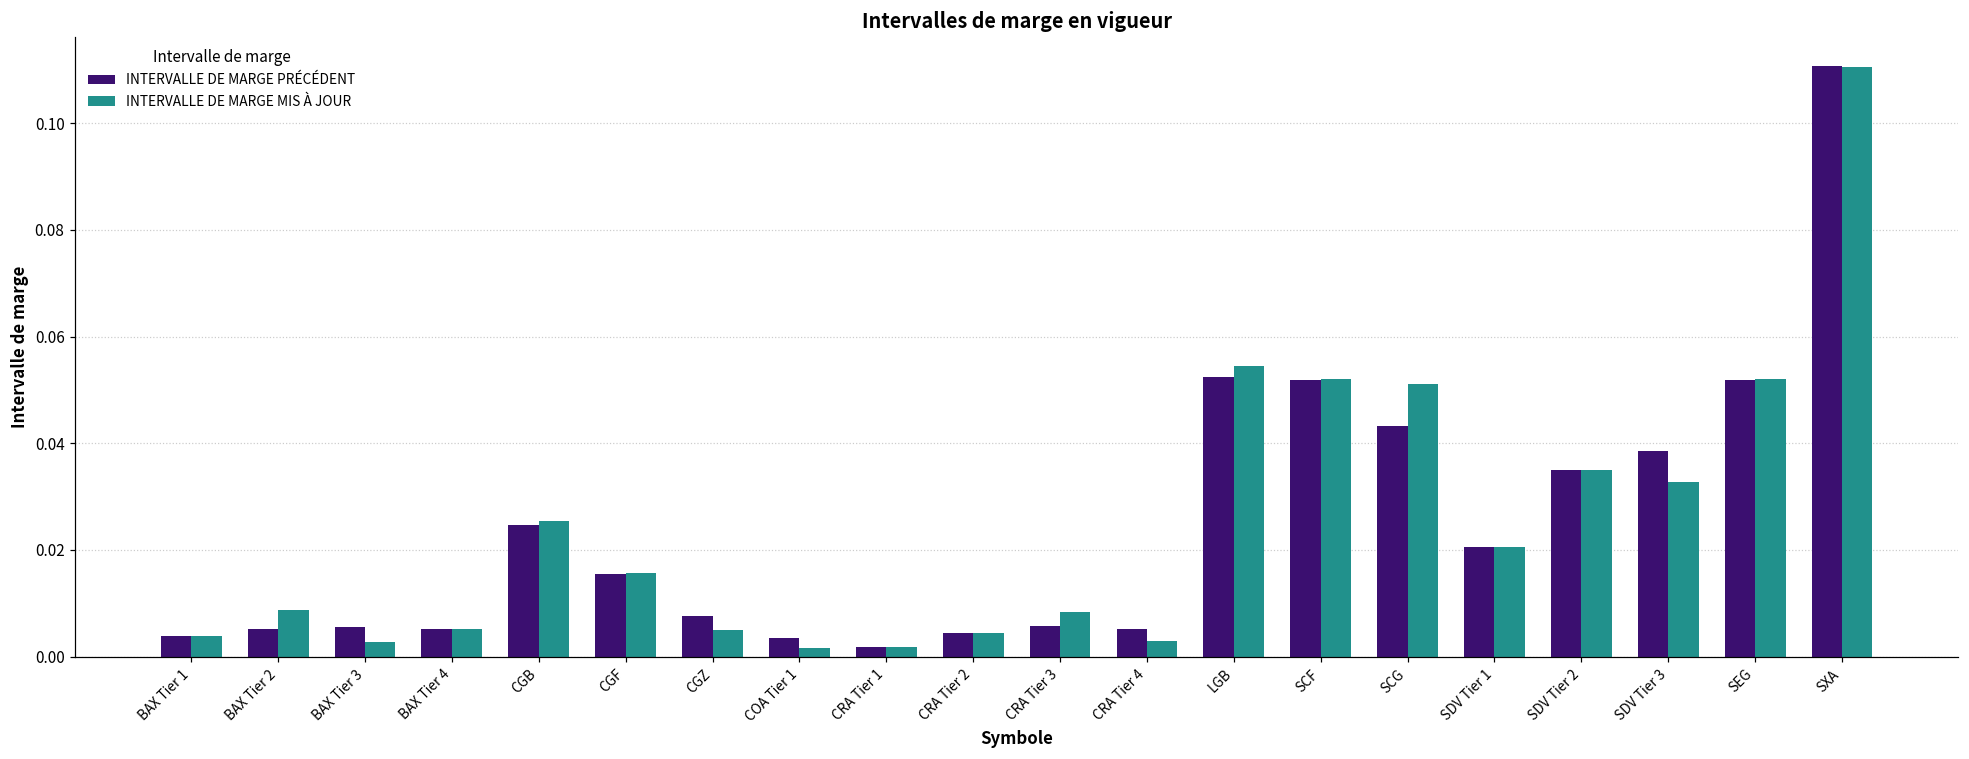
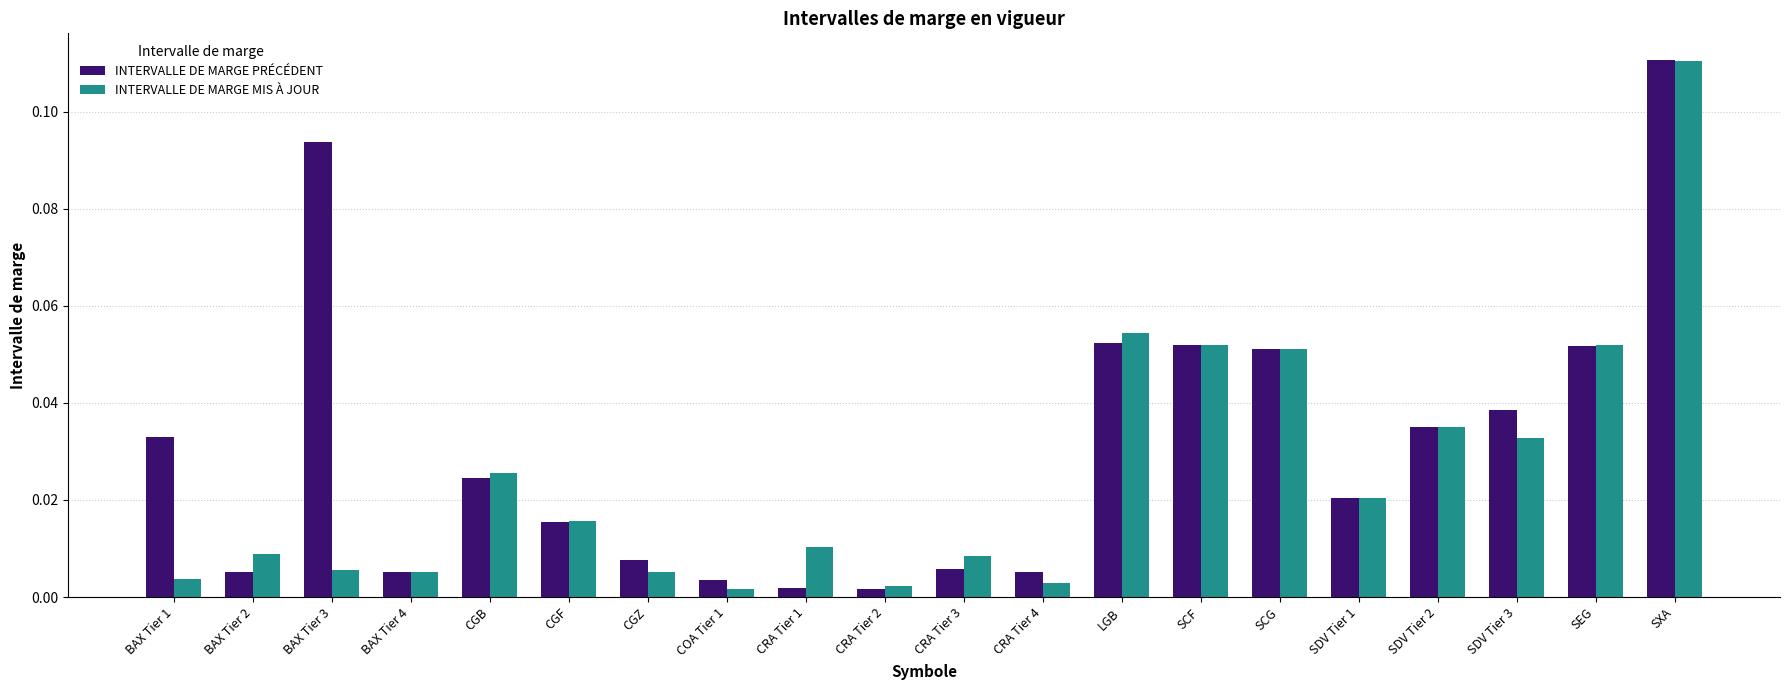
  {
    "INTERVALLE DE MARGE PRÉCÉDENT": {
-     "BAX Tier 1": 0.004,
+     "BAX Tier 1": 0.033,
      "BAX Tier 2": 0.005,
-     "BAX Tier 3": 0.005,
+     "BAX Tier 3": 0.094,
      "BAX Tier 4": 0.005,
      "CGB": 0.025,
      "CGF": 0.015,
      "CGZ": 0.008,
      "COA Tier 1": 0.004,
      "CRA Tier 1": 0.002,
-     "CRA Tier 2": 0.004,
+     "CRA Tier 2": 0.002,
      "CRA Tier 3": 0.006,
      "CRA Tier 4": 0.005,
      "LGB": 0.052,
      "SCF": 0.052,
-     "SCG": 0.043,
+     "SCG": 0.051,
      "SDV Tier 1": 0.021,
      "SDV Tier 2": 0.035,
      "SDV Tier 3": 0.039,
      "SEG": 0.052,
      "SXA": 0.111
    },
    "INTERVALLE DE MARGE MIS À JOUR": {
      "BAX Tier 1": 0.004,
      "BAX Tier 2": 0.009,
-     "BAX Tier 3": 0.003,
+     "BAX Tier 3": 0.006,
      "BAX Tier 4": 0.005,
      "CGB": 0.025,
      "CGF": 0.016,
      "CGZ": 0.005,
      "COA Tier 1": 0.002,
-     "CRA Tier 1": 0.002,
-     "CRA Tier 2": 0.004,
+     "CRA Tier 1": 0.010,
+     "CRA Tier 2": 0.002,
      "CRA Tier 3": 0.008,
      "CRA Tier 4": 0.003,
      "LGB": 0.055,
      "SCF": 0.052,
      "SCG": 0.051,
      "SDV Tier 1": 0.021,
      "SDV Tier 2": 0.035,
      "SDV Tier 3": 0.033,
      "SEG": 0.052,
      "SXA": 0.110
    }
  }
